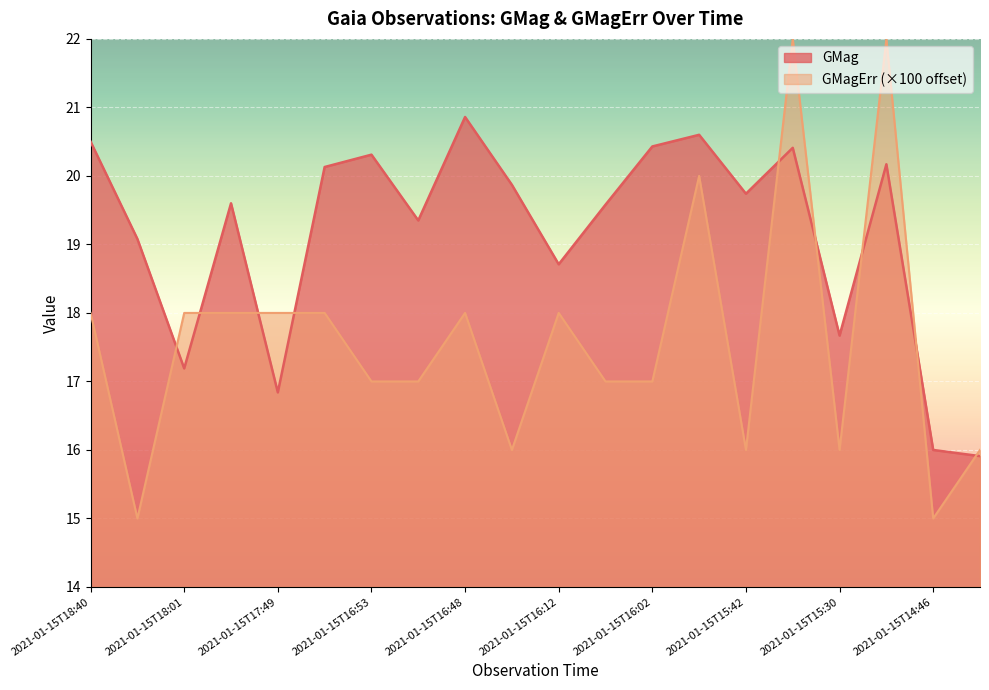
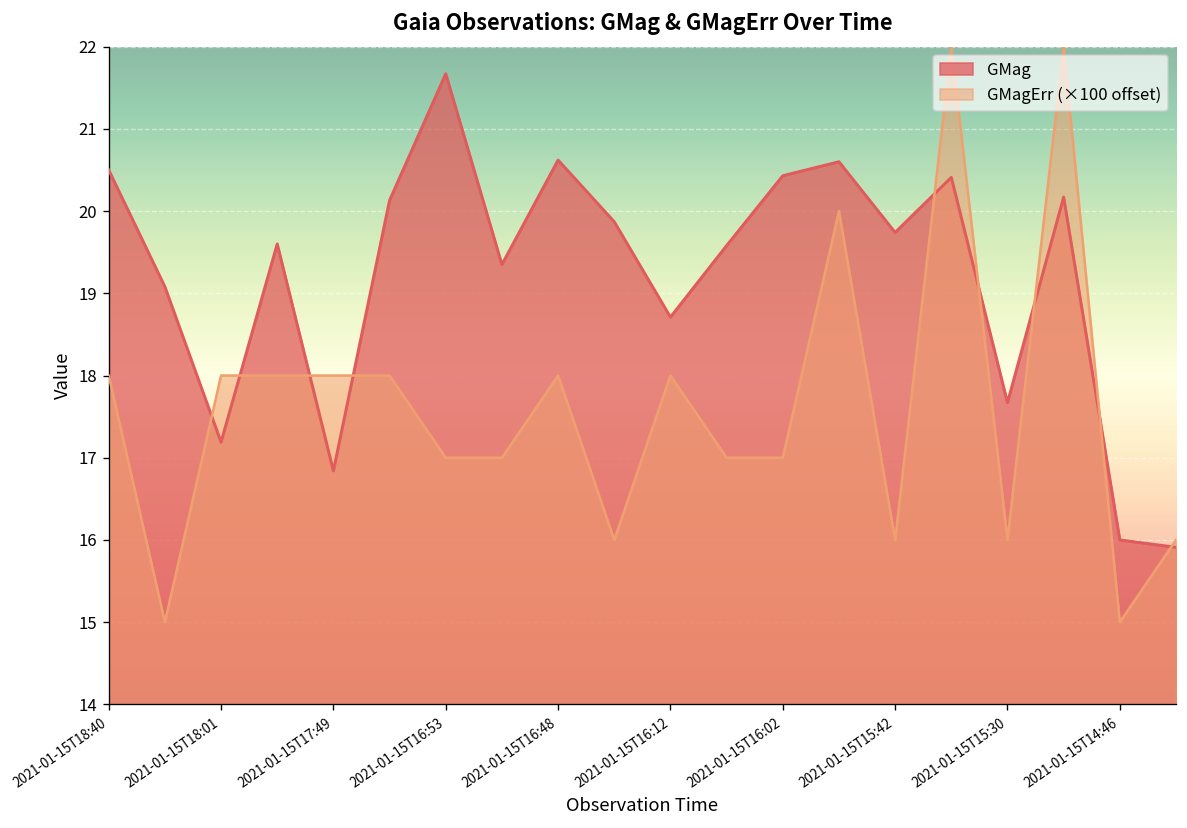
  {
    "GMag": {
      "2021-01-15T18:40": 20.5,
      "2021-01-15T18:01": 17.2,
      "2021-01-15T17:49": 16.8,
-     "2021-01-15T16:53": 20.3,
-     "2021-01-15T16:48": 20.9,
+     "2021-01-15T16:53": 21.7,
+     "2021-01-15T16:48": 20.6,
      "2021-01-15T16:12": 18.7,
      "2021-01-15T16:02": 20.4,
      "2021-01-15T15:42": 19.7,
      "2021-01-15T14:46": 16.0
    },
    "GMagErr (×100 offset)": {
      "2021-01-15T18:40": 18.0,
      "2021-01-15T18:01": 18.0,
      "2021-01-15T17:49": 18.0,
      "2021-01-15T16:53": 17.0,
      "2021-01-15T16:48": 18.0,
      "2021-01-15T16:12": 18.0,
      "2021-01-15T16:02": 17.0,
      "2021-01-15T15:42": 16.0,
      "2021-01-15T14:46": 15.0
    }
  }
